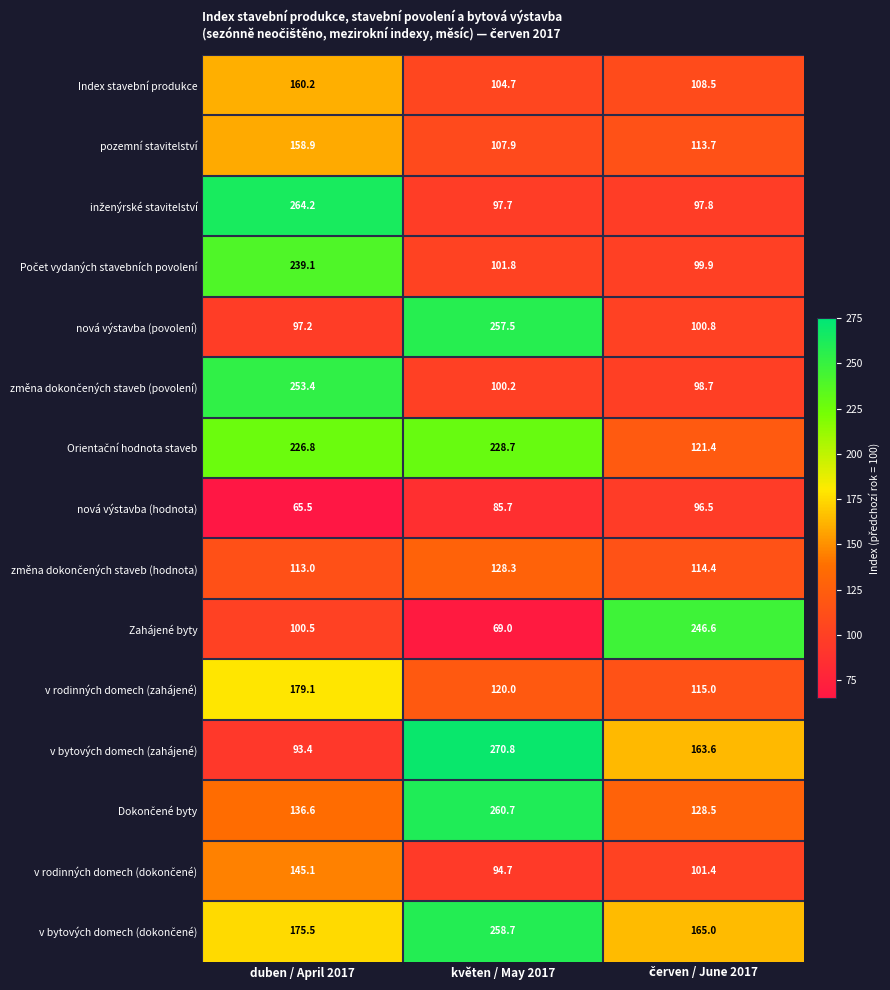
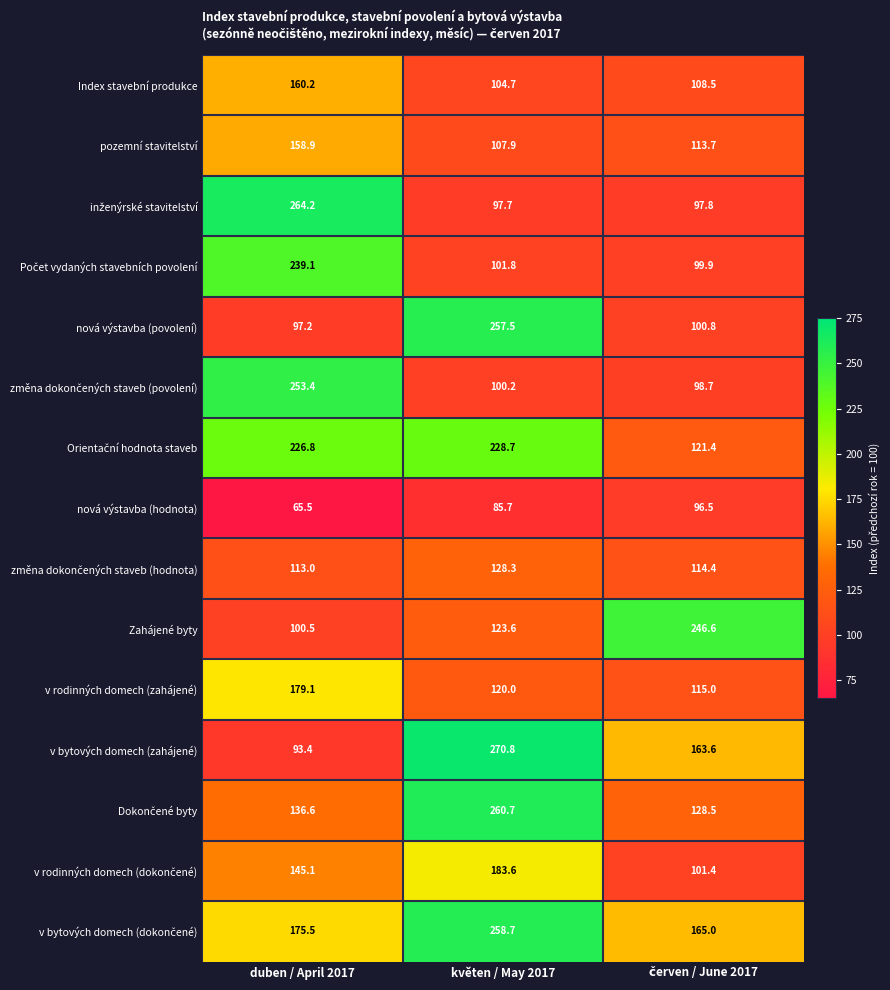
  {
    "Index stavební produkce": {
      "duben / April 2017": 160.2,
      "květen / May 2017": 104.7,
      "červen / June 2017": 108.5
    },
    "pozemní stavitelství": {
      "duben / April 2017": 158.9,
      "květen / May 2017": 107.9,
      "červen / June 2017": 113.7
    },
    "inženýrské stavitelství": {
      "duben / April 2017": 264.2,
      "květen / May 2017": 97.7,
      "červen / June 2017": 97.8
    },
    "Počet vydaných stavebních povolení": {
      "duben / April 2017": 239.1,
      "květen / May 2017": 101.8,
      "červen / June 2017": 99.9
    },
    "nová výstavba (povolení)": {
      "duben / April 2017": 97.2,
      "květen / May 2017": 257.5,
      "červen / June 2017": 100.8
    },
    "změna dokončených staveb (povolení)": {
      "duben / April 2017": 253.4,
      "květen / May 2017": 100.2,
      "červen / June 2017": 98.7
    },
    "Orientační hodnota staveb": {
      "duben / April 2017": 226.8,
      "květen / May 2017": 228.7,
      "červen / June 2017": 121.4
    },
    "nová výstavba (hodnota)": {
      "duben / April 2017": 65.5,
      "květen / May 2017": 85.7,
      "červen / June 2017": 96.5
    },
    "změna dokončených staveb (hodnota)": {
      "duben / April 2017": 113.0,
      "květen / May 2017": 128.3,
      "červen / June 2017": 114.4
    },
    "Zahájené byty": {
      "duben / April 2017": 100.5,
-     "květen / May 2017": 69.0,
+     "květen / May 2017": 123.6,
      "červen / June 2017": 246.6
    },
    "v rodinných domech (zahájené)": {
      "duben / April 2017": 179.1,
      "květen / May 2017": 120.0,
      "červen / June 2017": 115.0
    },
    "v bytových domech (zahájené)": {
      "duben / April 2017": 93.4,
      "květen / May 2017": 270.8,
      "červen / June 2017": 163.6
    },
    "Dokončené byty": {
      "duben / April 2017": 136.6,
      "květen / May 2017": 260.7,
      "červen / June 2017": 128.5
    },
    "v rodinných domech (dokončené)": {
      "duben / April 2017": 145.1,
-     "květen / May 2017": 94.7,
+     "květen / May 2017": 183.6,
      "červen / June 2017": 101.4
    },
    "v bytových domech (dokončené)": {
      "duben / April 2017": 175.5,
      "květen / May 2017": 258.7,
      "červen / June 2017": 165.0
    }
  }
